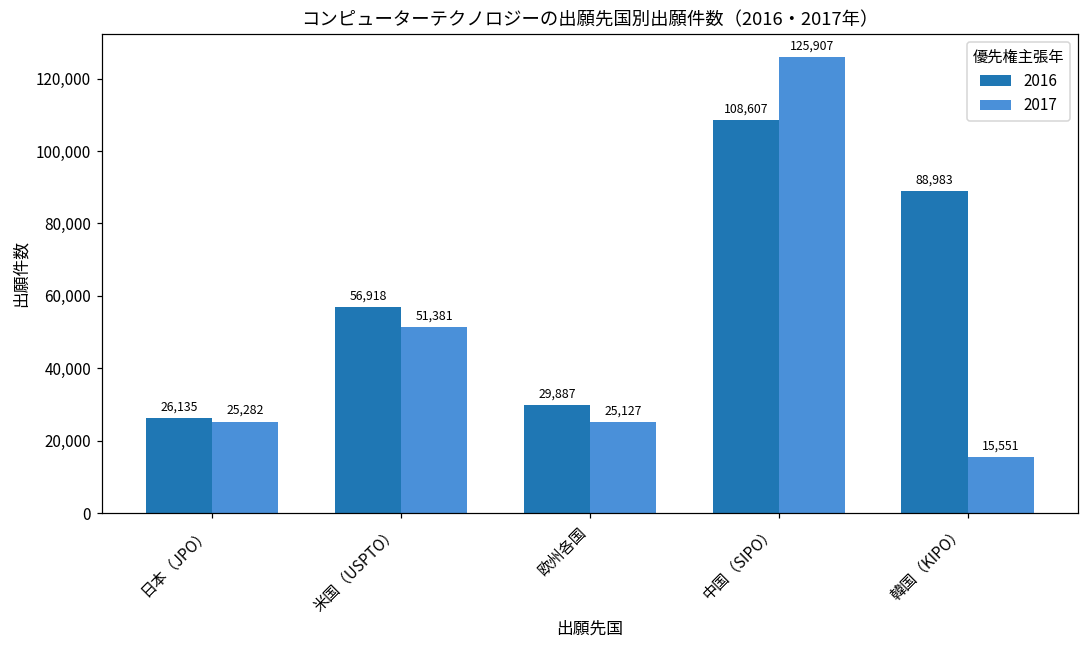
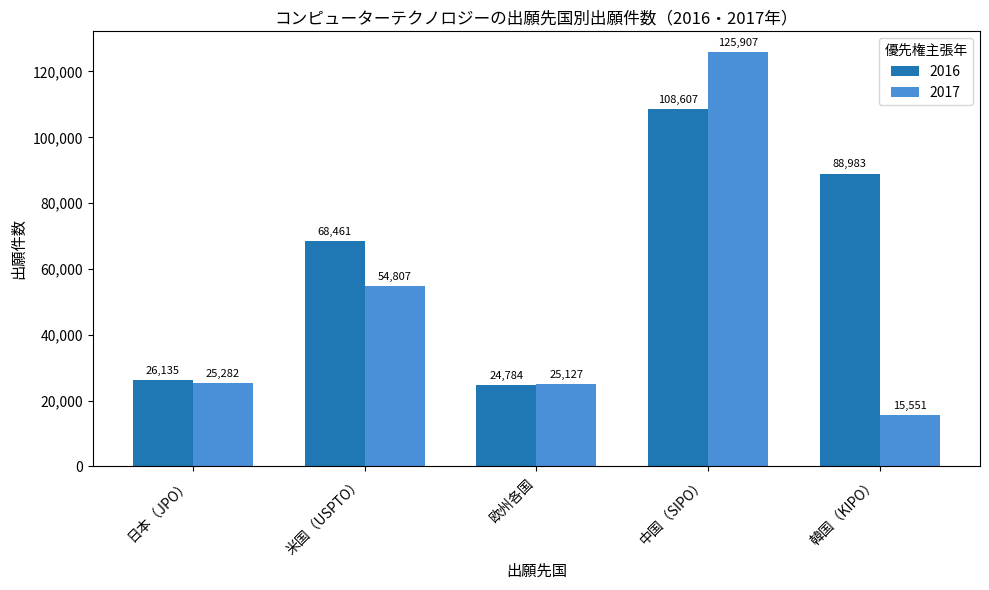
  {
    "2016": {
      "日本（JPO）": "26,135",
-     "米国（USPTO）": "56,918",
-     "欧州各国": "29,887",
+     "米国（USPTO）": "68,461",
+     "欧州各国": "24,784",
      "中国（SIPO）": "108,607",
      "韓国（KIPO）": "88,983"
    },
    "2017": {
      "日本（JPO）": "25,282",
-     "米国（USPTO）": "51,381",
+     "米国（USPTO）": "54,807",
      "欧州各国": "25,127",
      "中国（SIPO）": "125,907",
      "韓国（KIPO）": "15,551"
    }
  }
